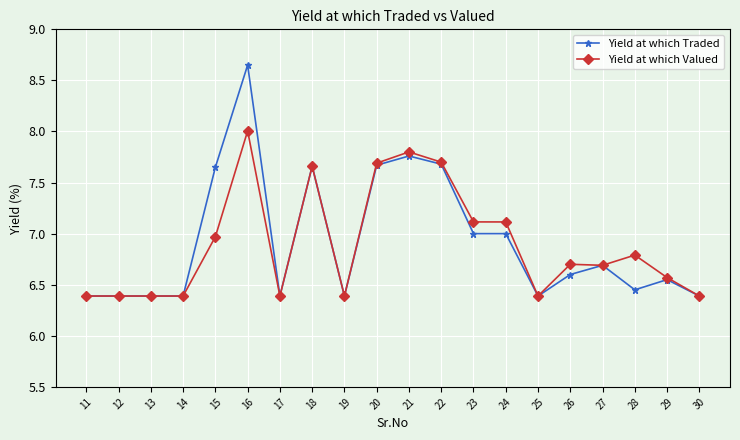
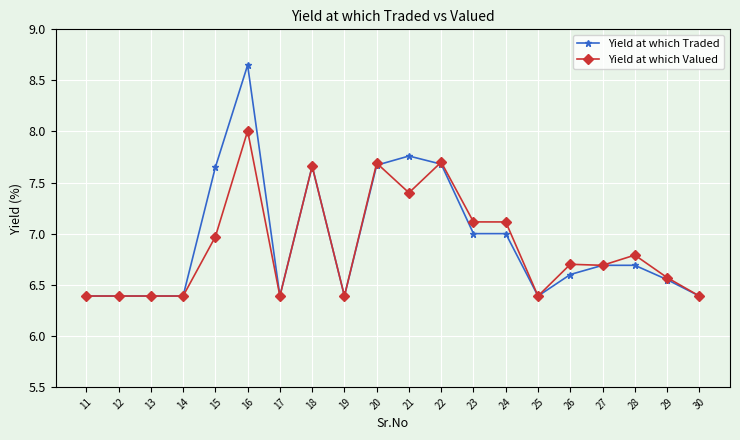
  {
    "Yield at which Traded": {
      "15": 7.65,
      "16": 8.65,
      "21": 7.76,
      "23": 7.00,
      "24": 7.00,
      "26": 6.60,
-     "28": 6.45
+     "28": 6.69
    },
    "Yield at which Valued": {
      "15": 6.97,
      "16": 8.0,
-     "21": 7.8,
+     "21": 7.4,
      "23": 7.1,
      "24": 7.1,
      "26": 6.7,
      "28": 6.8
    }
  }
